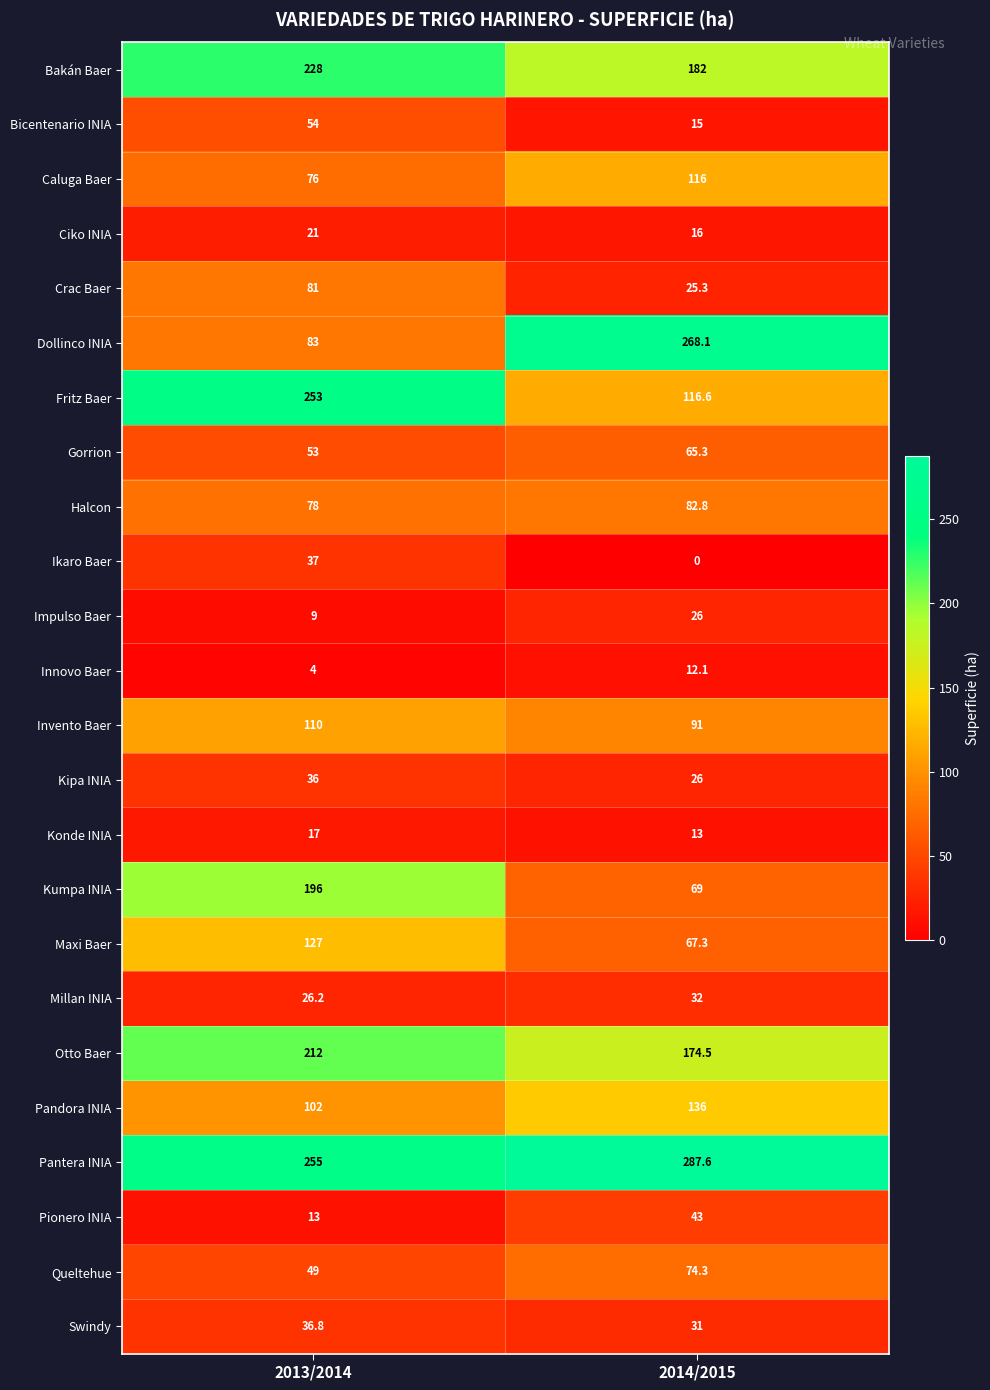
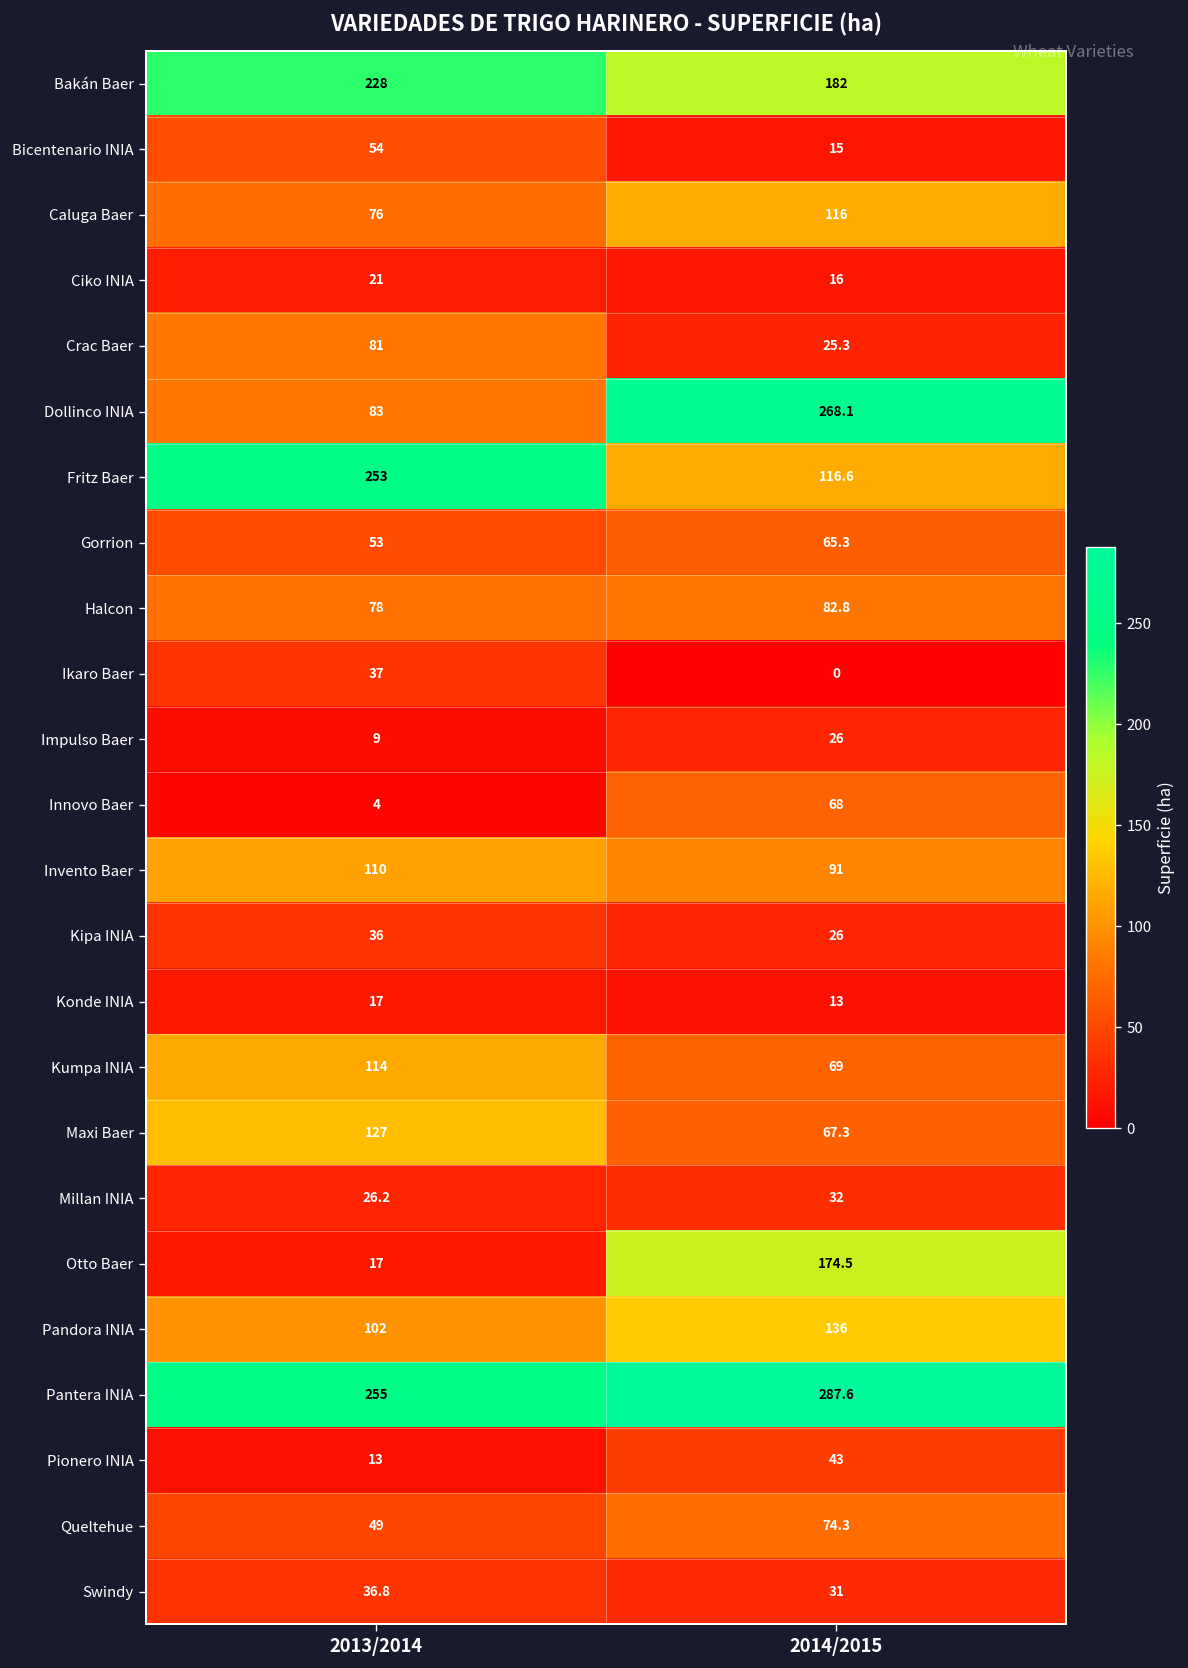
  {
    "Bakán Baer": {
      "2013/2014": 228,
      "2014/2015": 182
    },
    "Bicentenario INIA": {
      "2013/2014": 54,
      "2014/2015": 15
    },
    "Caluga Baer": {
      "2013/2014": 76,
      "2014/2015": 116
    },
    "Ciko INIA": {
      "2013/2014": 21,
      "2014/2015": 16
    },
    "Crac Baer": {
      "2013/2014": 81,
      "2014/2015": 25.3
    },
    "Dollinco INIA": {
      "2013/2014": 83,
      "2014/2015": 268.1
    },
    "Fritz Baer": {
      "2013/2014": 253,
      "2014/2015": 116.6
    },
    "Gorrion": {
      "2013/2014": 53,
      "2014/2015": 65.3
    },
    "Halcon": {
      "2013/2014": 78,
      "2014/2015": 82.8
    },
    "Ikaro Baer": {
      "2013/2014": 37,
      "2014/2015": 0
    },
    "Impulso Baer": {
      "2013/2014": 9,
      "2014/2015": 26
    },
    "Innovo Baer": {
      "2013/2014": 4,
-     "2014/2015": 12.1
+     "2014/2015": 68
    },
    "Invento Baer": {
      "2013/2014": 110,
      "2014/2015": 91
    },
    "Kipa INIA": {
      "2013/2014": 36,
      "2014/2015": 26
    },
    "Konde INIA": {
      "2013/2014": 17,
      "2014/2015": 13
    },
    "Kumpa INIA": {
-     "2013/2014": 196,
+     "2013/2014": 114,
      "2014/2015": 69
    },
    "Maxi Baer": {
      "2013/2014": 127,
      "2014/2015": 67.3
    },
    "Millan INIA": {
      "2013/2014": 26.2,
      "2014/2015": 32
    },
    "Otto Baer": {
-     "2013/2014": 212,
+     "2013/2014": 17,
      "2014/2015": 174.5
    },
    "Pandora INIA": {
      "2013/2014": 102,
      "2014/2015": 136
    },
    "Pantera INIA": {
      "2013/2014": 255,
      "2014/2015": 287.6
    },
    "Pionero INIA": {
      "2013/2014": 13,
      "2014/2015": 43
    },
    "Queltehue": {
      "2013/2014": 49,
      "2014/2015": 74.3
    },
    "Swindy": {
      "2013/2014": 36.8,
      "2014/2015": 31
    }
  }
